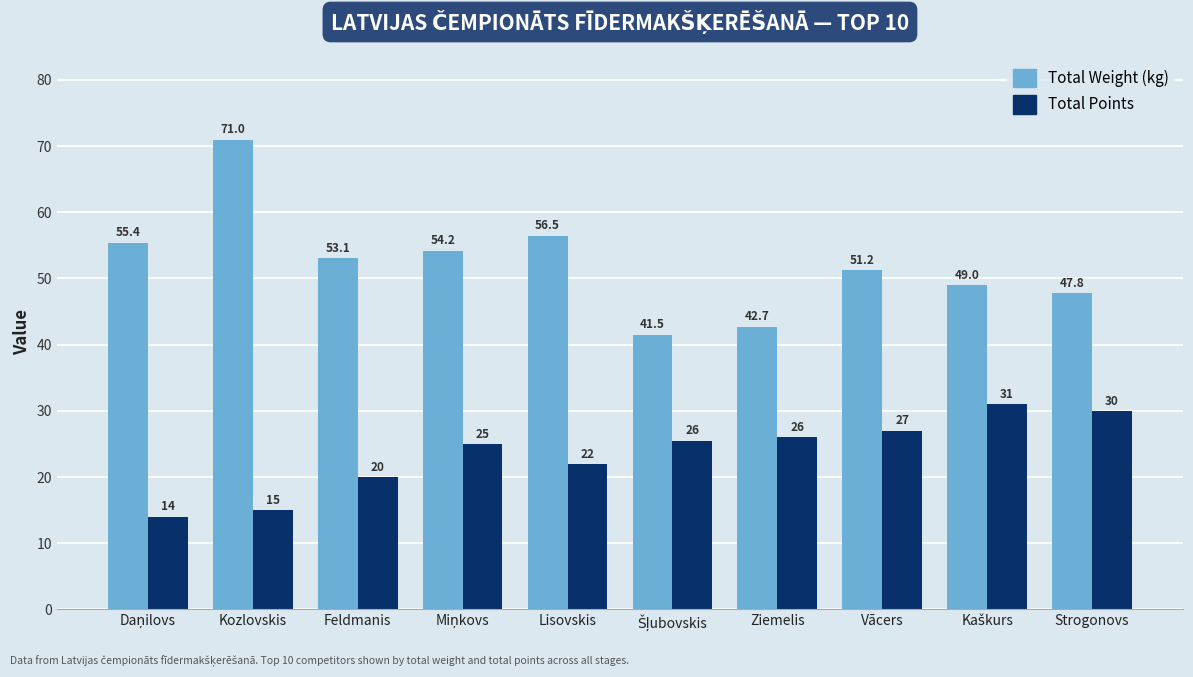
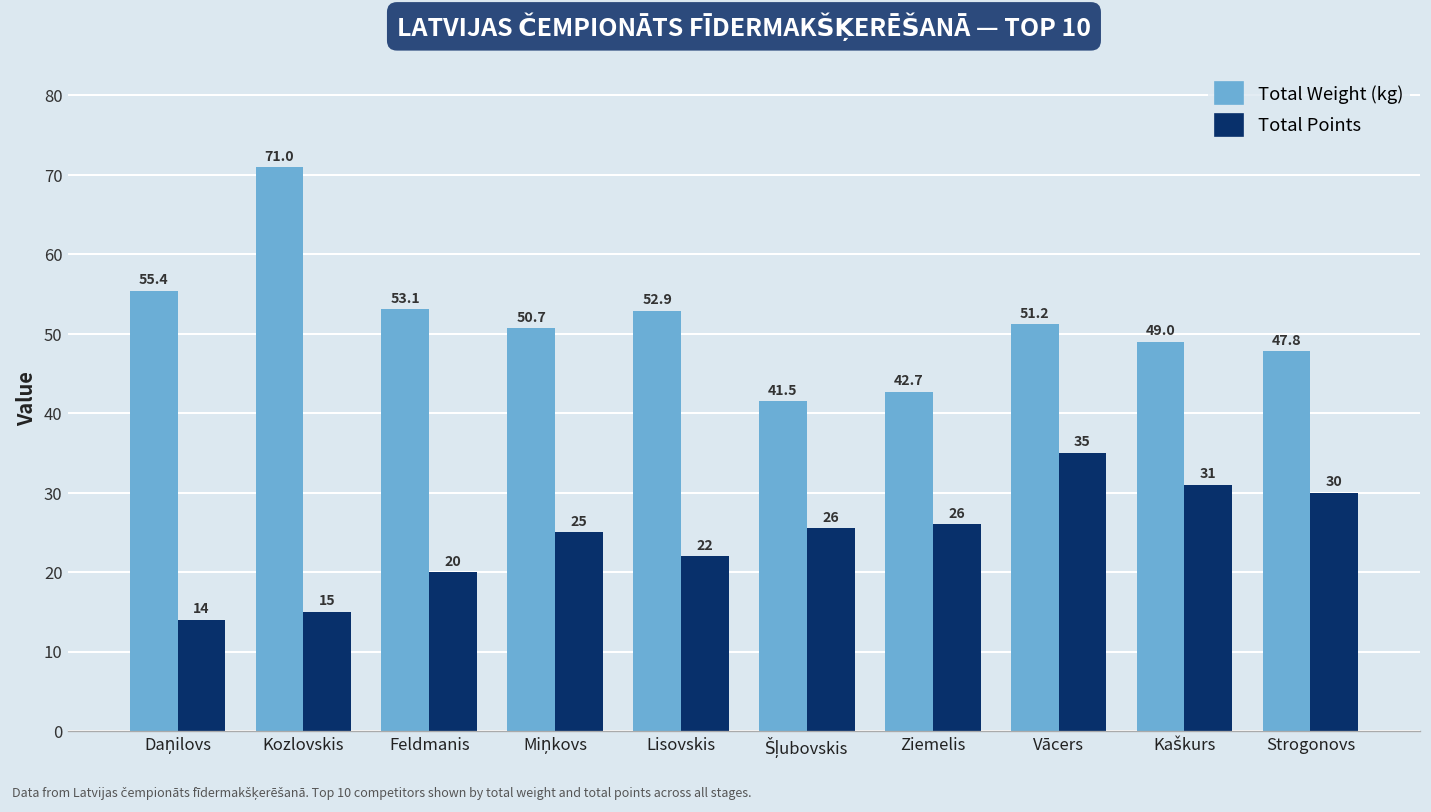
  {
    "Total Weight (kg)": {
      "Daņilovs": 55.4,
      "Kozlovskis": 71.0,
      "Feldmanis": 53.1,
-     "Miņkovs": 54.2,
-     "Lisovskis": 56.5,
+     "Miņkovs": 50.7,
+     "Lisovskis": 52.9,
      "Šļubovskis": 41.5,
      "Ziemelis": 42.7,
      "Vācers": 51.2,
      "Kaškurs": 49.0,
      "Strogonovs": 47.8
    },
    "Total Points": {
      "Daņilovs": 14,
      "Kozlovskis": 15,
      "Feldmanis": 20,
      "Miņkovs": 25,
      "Lisovskis": 22,
      "Šļubovskis": 26,
      "Ziemelis": 26,
-     "Vācers": 27,
+     "Vācers": 35,
      "Kaškurs": 31,
      "Strogonovs": 30
    }
  }
